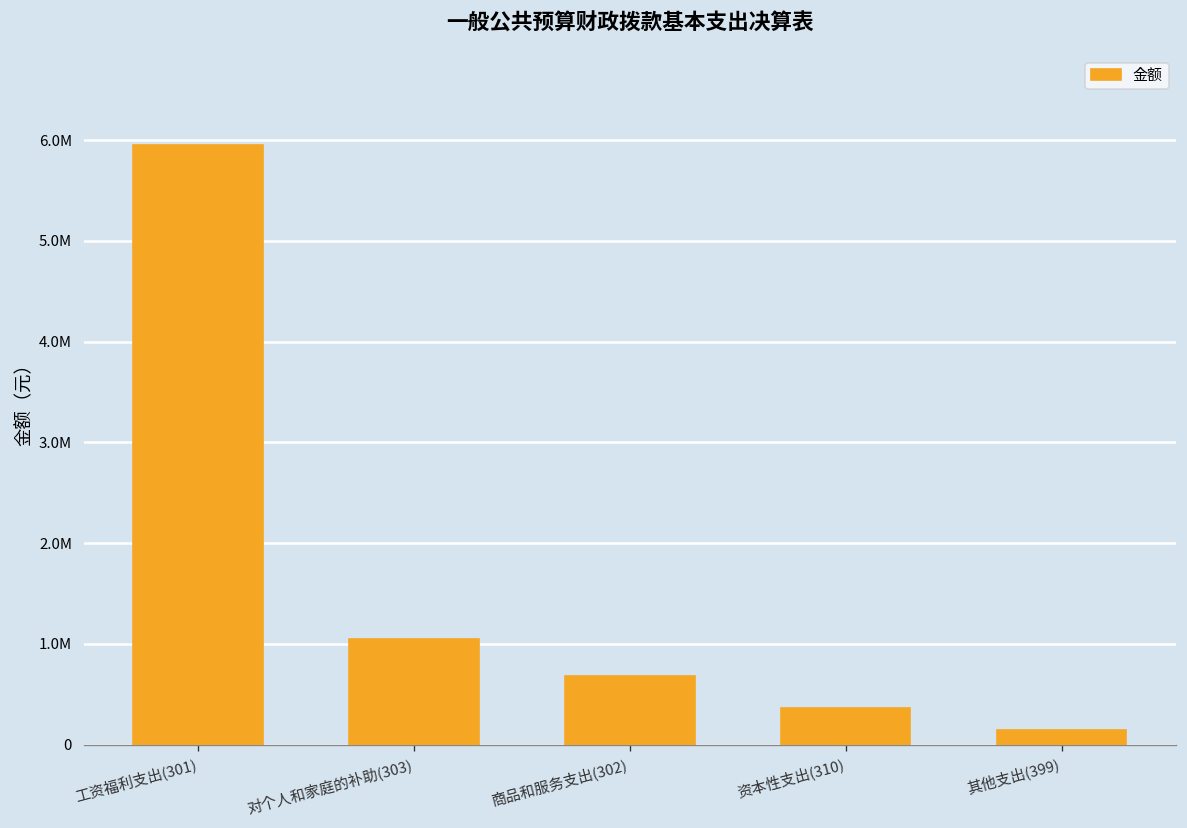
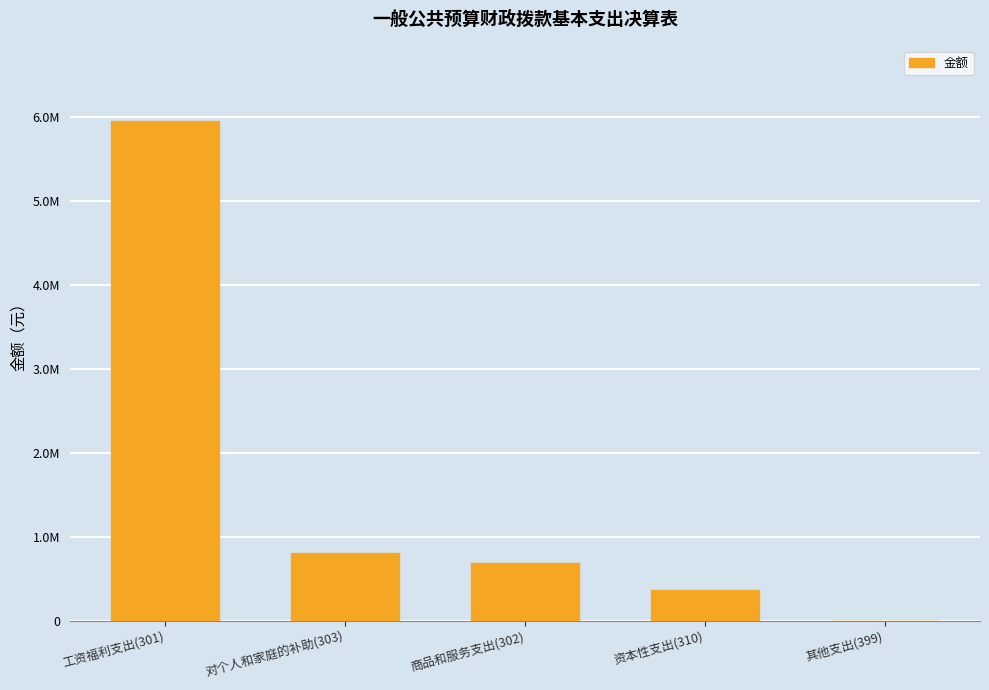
  {
    "工资福利支出(301)": 6000000,
-   "对个人和家庭的补助(303)": 1100000,
+   "对个人和家庭的补助(303)": 800000,
    "商品和服务支出(302)": 700000,
    "资本性支出(310)": 400000,
-   "其他支出(399)": 100000
+   "其他支出(399)": 0
  }
